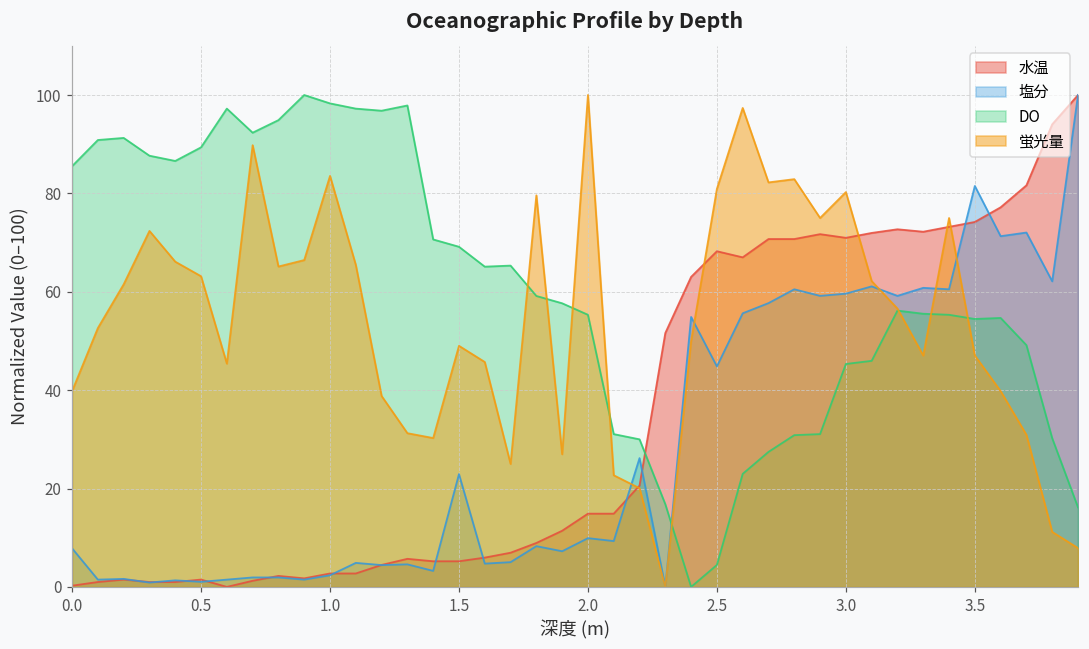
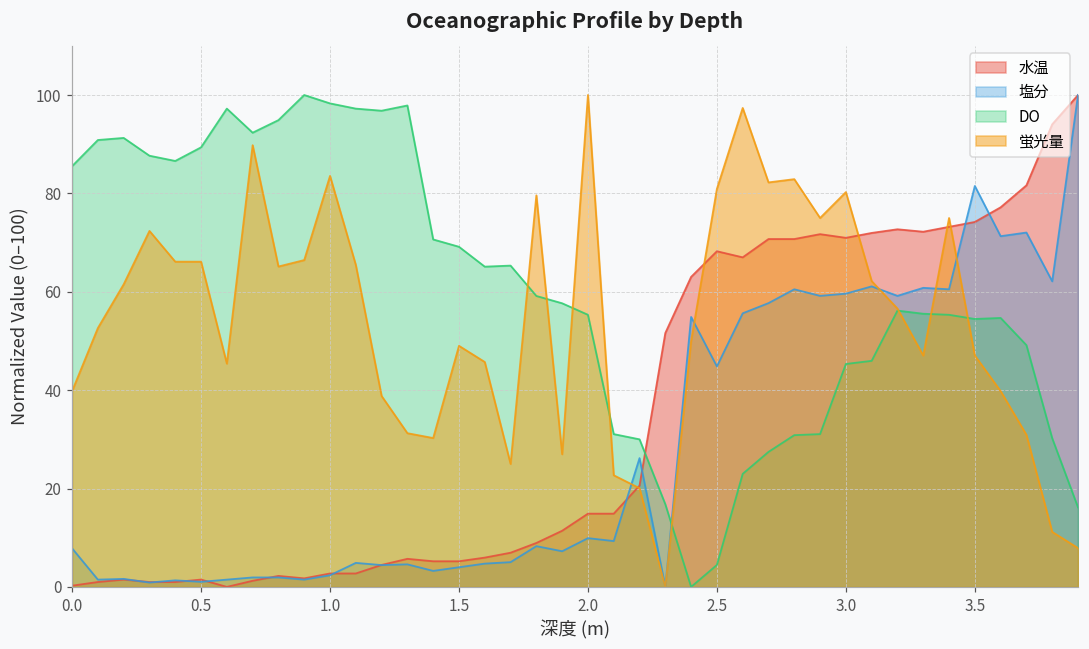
  {
    "水温": {
      "0.0": 0,
      "1.5": 5,
      "2.0": 15,
      "2.5": 68,
      "3.0": 71,
      "3.5": 74
    },
    "塩分": {
      "0.0": 8,
-     "1.5": 23,
+     "1.5": 4,
      "2.0": 10,
      "2.5": 45,
      "3.0": 60,
      "3.5": 82
    },
    "DO": {
      "0.0": 86,
      "0.5": 89,
      "1.0": 98,
      "1.5": 69,
      "2.0": 55,
      "2.5": 4,
      "3.0": 45,
      "3.5": 54
    },
    "蛍光量": {
      "0.0": 40,
-     "0.5": 63,
+     "0.5": 66,
      "1.0": 84,
      "1.5": 49,
      "2.0": 100,
      "2.5": 81,
      "3.0": 80,
      "3.5": 47
    }
  }
